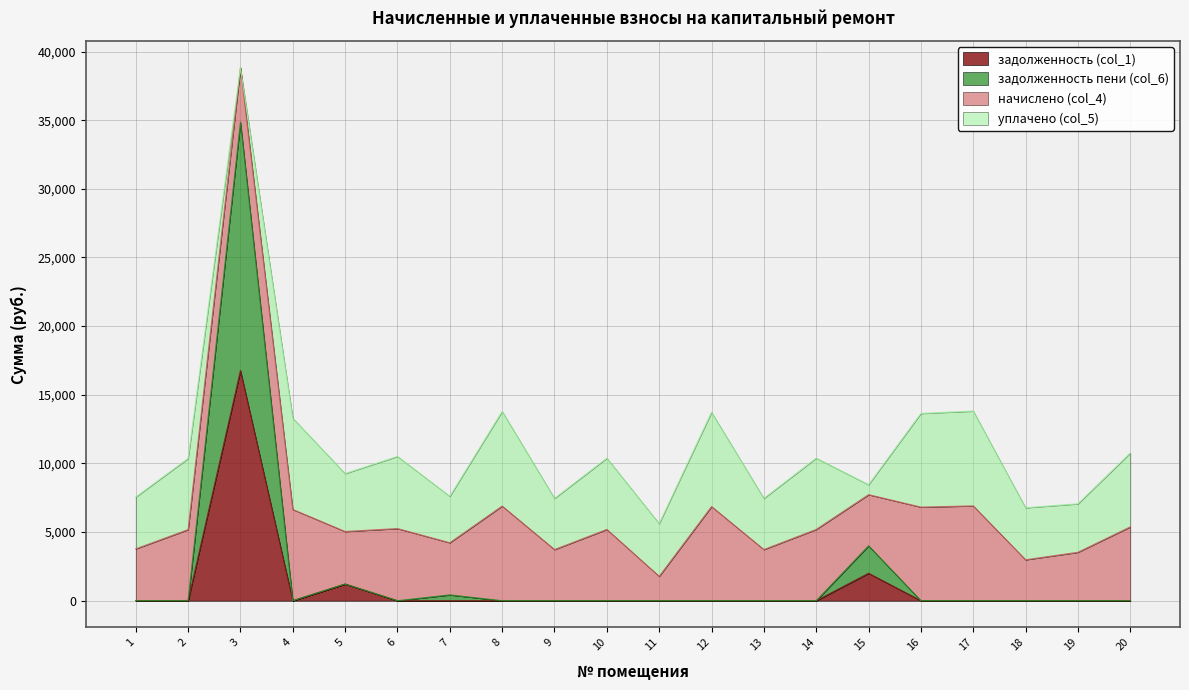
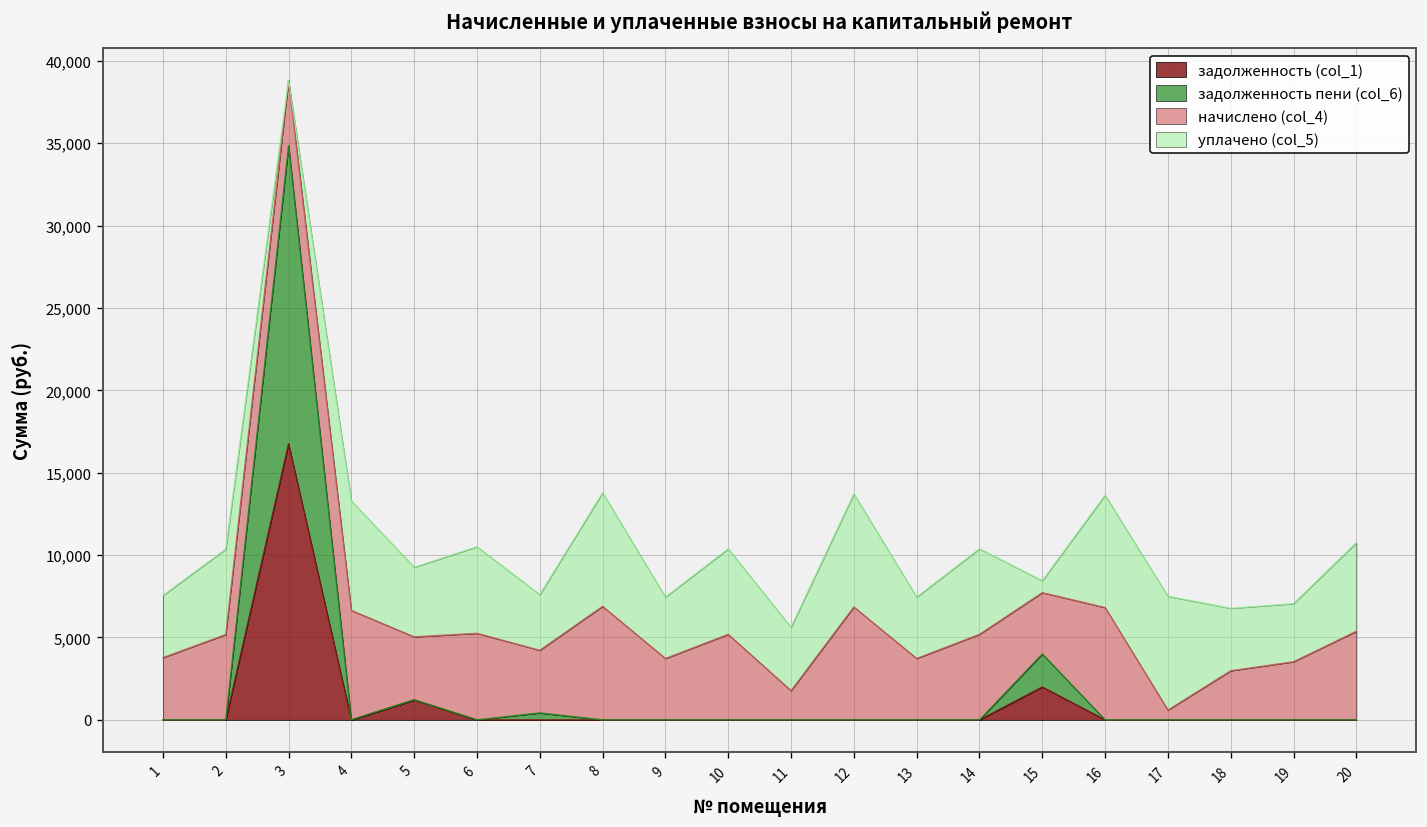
  {
    "задолженность (col_1)": {
      "3": "16,800",
      "7": "0",
      "15": "2,000"
    },
    "задолженность пени (col_6)": {
      "3": "18,100",
      "7": "400",
      "15": "2,000"
    },
    "начислено (col_4)": {
      "1": "3,800",
      "2": "5,200",
      "4": "6,600",
      "5": "3,800",
      "6": "5,300",
      "7": "3,800",
      "8": "6,900",
      "9": "3,700",
      "10": "5,200",
      "11": "1,800",
      "12": "6,900",
      "13": "3,700",
      "14": "5,200",
      "15": "3,700",
      "16": "6,800",
-     "17": "6,900",
+     "17": "600",
      "18": "3,000",
      "19": "3,500",
      "20": "5,400"
    },
    "уплачено (col_5)": {
      "1": "3,800",
      "2": "5,200",
      "4": "6,600",
      "5": "4,200",
      "6": "5,300",
      "7": "3,400",
      "8": "6,900",
      "9": "3,700",
      "10": "5,200",
      "11": "3,800",
      "12": "6,900",
      "13": "3,700",
      "14": "5,200",
      "15": "700",
      "16": "6,800",
      "17": "6,900",
      "18": "3,800",
      "19": "3,500",
      "20": "5,400"
    }
  }
